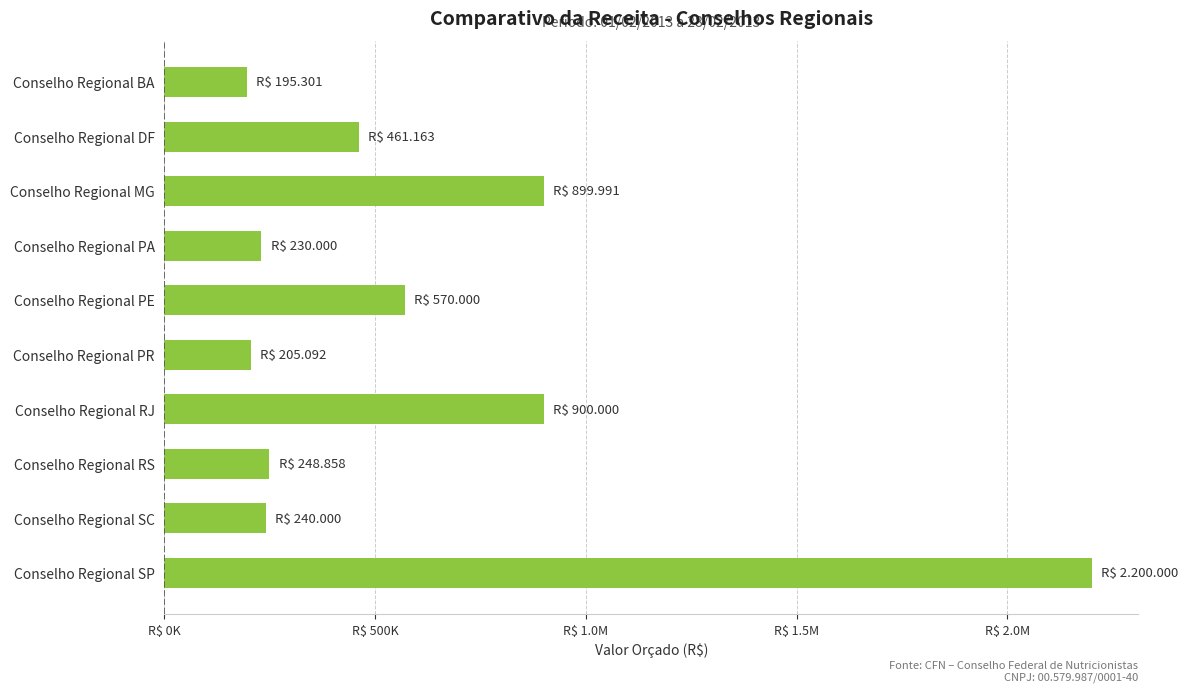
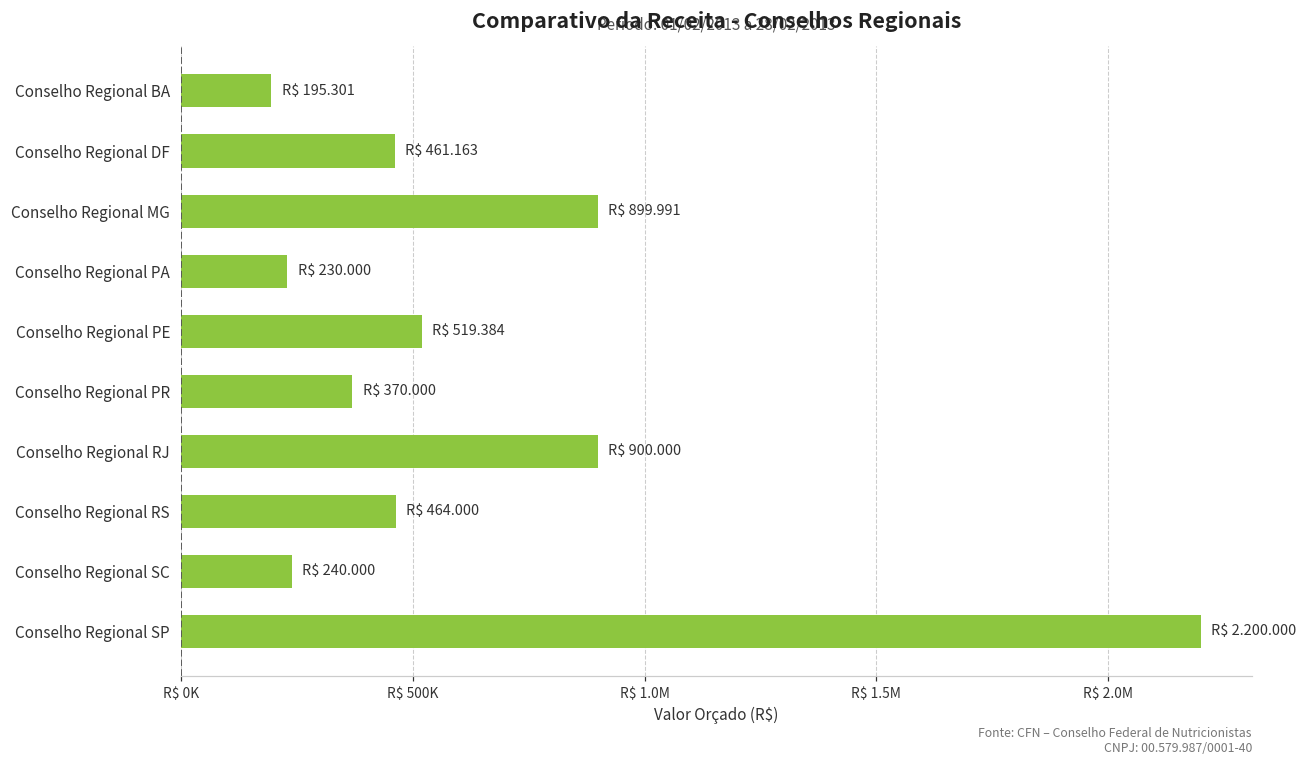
  {
-   "Conselho Regional PE": 570.000,
-   "Conselho Regional PR": 205.092,
-   "Conselho Regional RS": 248.858
+   "Conselho Regional PE": 519.384,
+   "Conselho Regional PR": 370.000,
+   "Conselho Regional RS": 464.000
  }
